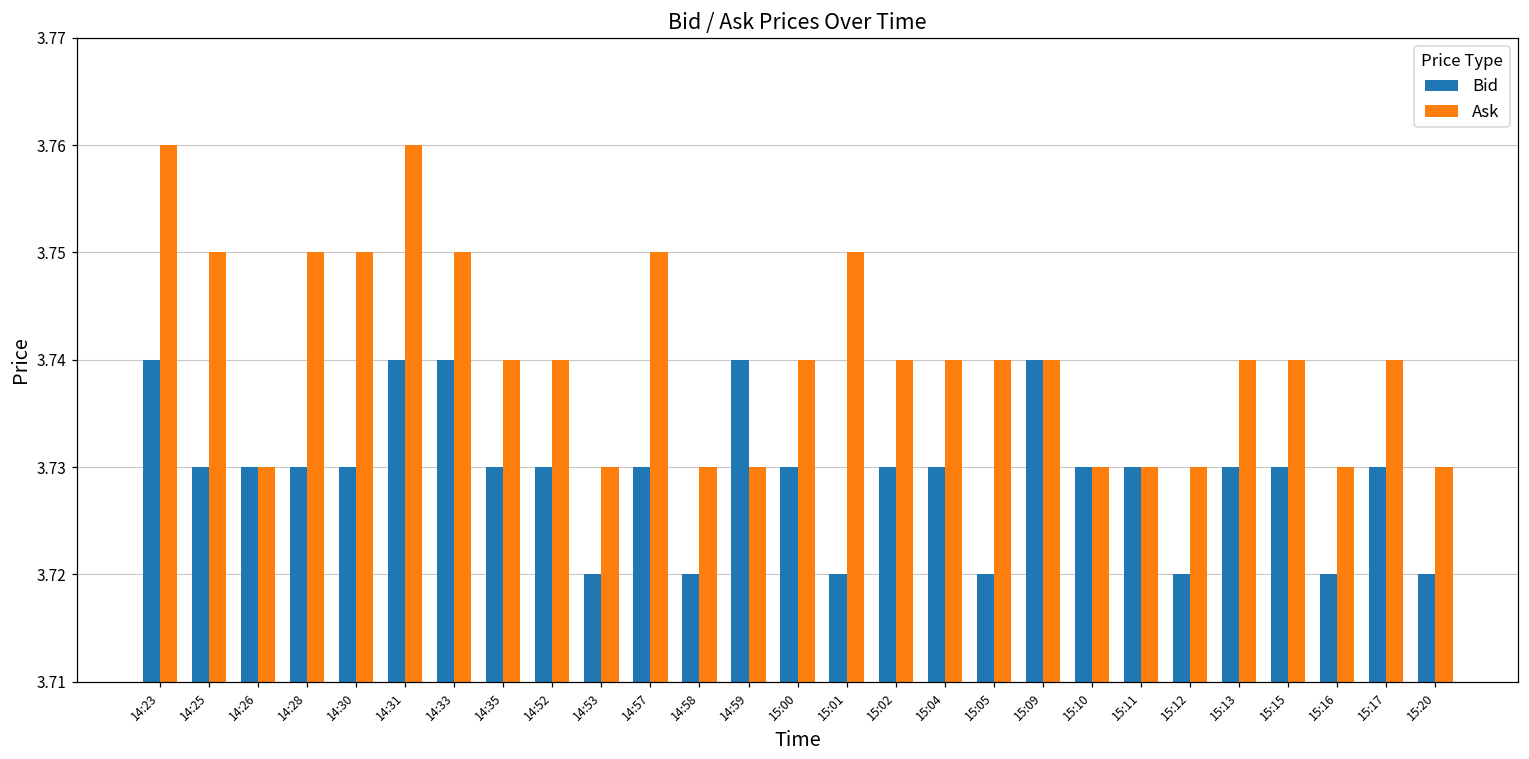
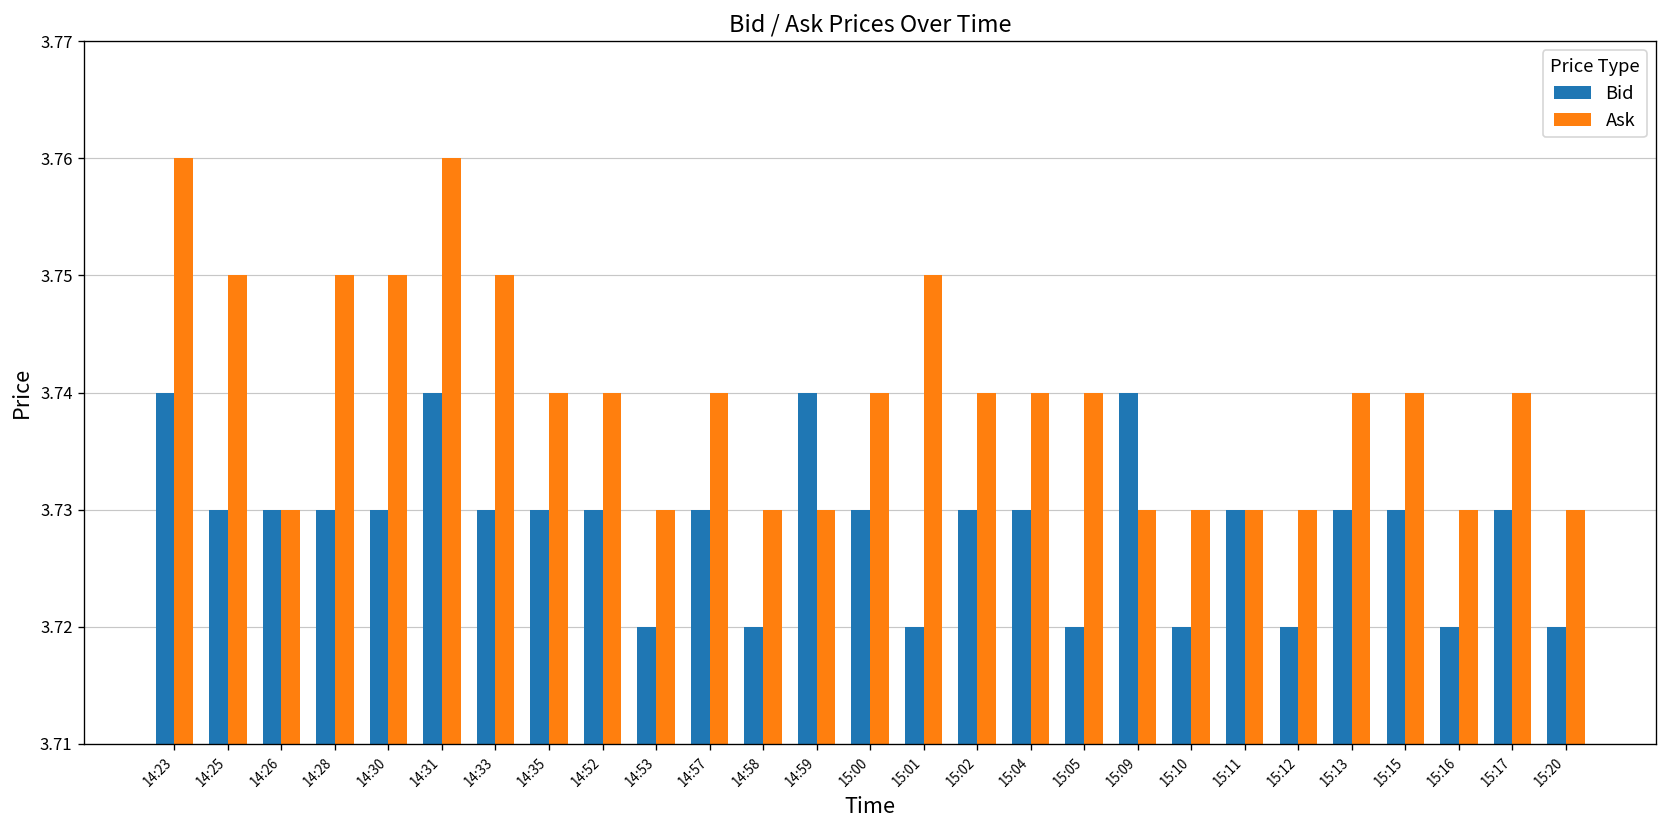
  {
    "Bid": {
      "14:23": 3.74,
      "14:25": 3.73,
      "14:26": 3.73,
      "14:28": 3.73,
      "14:30": 3.73,
      "14:31": 3.74,
-     "14:33": 3.74,
+     "14:33": 3.73,
      "14:35": 3.73,
      "14:52": 3.73,
      "14:53": 3.72,
      "14:57": 3.73,
      "14:58": 3.72,
      "14:59": 3.74,
      "15:00": 3.73,
      "15:01": 3.72,
      "15:02": 3.73,
      "15:04": 3.73,
      "15:05": 3.72,
      "15:09": 3.74,
-     "15:10": 3.73,
+     "15:10": 3.72,
      "15:11": 3.73,
      "15:12": 3.72,
      "15:13": 3.73,
      "15:15": 3.73,
      "15:16": 3.72,
      "15:17": 3.73,
      "15:20": 3.72
    },
    "Ask": {
      "14:23": 3.76,
      "14:25": 3.75,
      "14:26": 3.73,
      "14:28": 3.75,
      "14:30": 3.75,
      "14:31": 3.76,
      "14:33": 3.75,
      "14:35": 3.74,
      "14:52": 3.74,
      "14:53": 3.73,
-     "14:57": 3.75,
+     "14:57": 3.74,
      "14:58": 3.73,
      "14:59": 3.73,
      "15:00": 3.74,
      "15:01": 3.75,
      "15:02": 3.74,
      "15:04": 3.74,
      "15:05": 3.74,
-     "15:09": 3.74,
+     "15:09": 3.73,
      "15:10": 3.73,
      "15:11": 3.73,
      "15:12": 3.73,
      "15:13": 3.74,
      "15:15": 3.74,
      "15:16": 3.73,
      "15:17": 3.74,
      "15:20": 3.73
    }
  }
